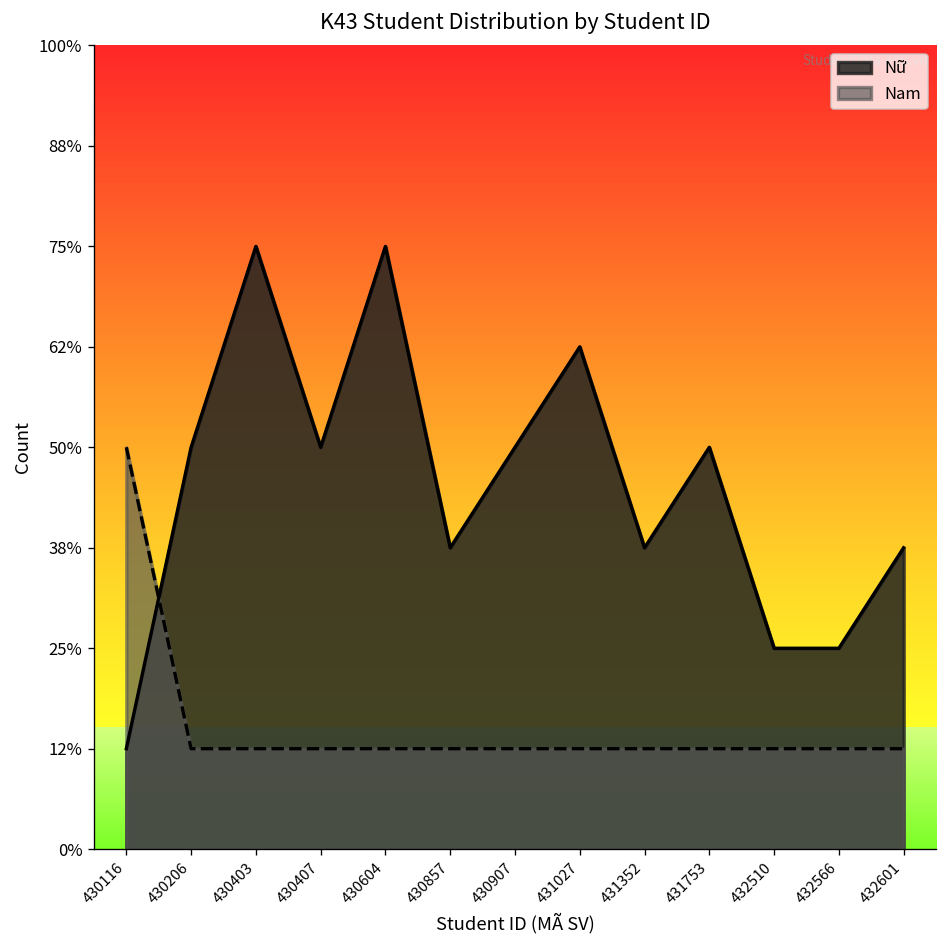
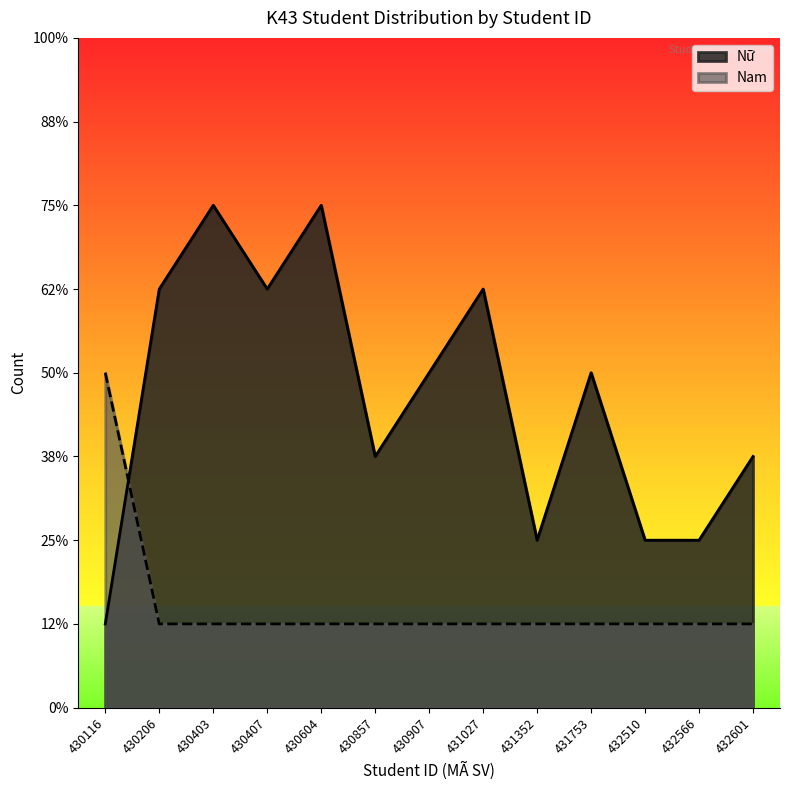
  {
    "Nữ": {
      "430116": "13%",
-     "430206": "50%",
+     "430206": "63%",
      "430403": "75%",
-     "430407": "50%",
+     "430407": "63%",
      "430604": "75%",
      "430857": "38%",
      "430907": "50%",
      "431027": "63%",
-     "431352": "38%",
+     "431352": "25%",
      "431753": "50%",
      "432510": "25%",
      "432566": "25%",
      "432601": "38%"
    },
    "Nam": {
      "430116": "50%",
      "430206": "13%",
      "430403": "13%",
      "430407": "13%",
      "430604": "13%",
      "430857": "13%",
      "430907": "13%",
      "431027": "13%",
      "431352": "13%",
      "431753": "13%",
      "432510": "13%",
      "432566": "13%",
      "432601": "13%"
    }
  }
